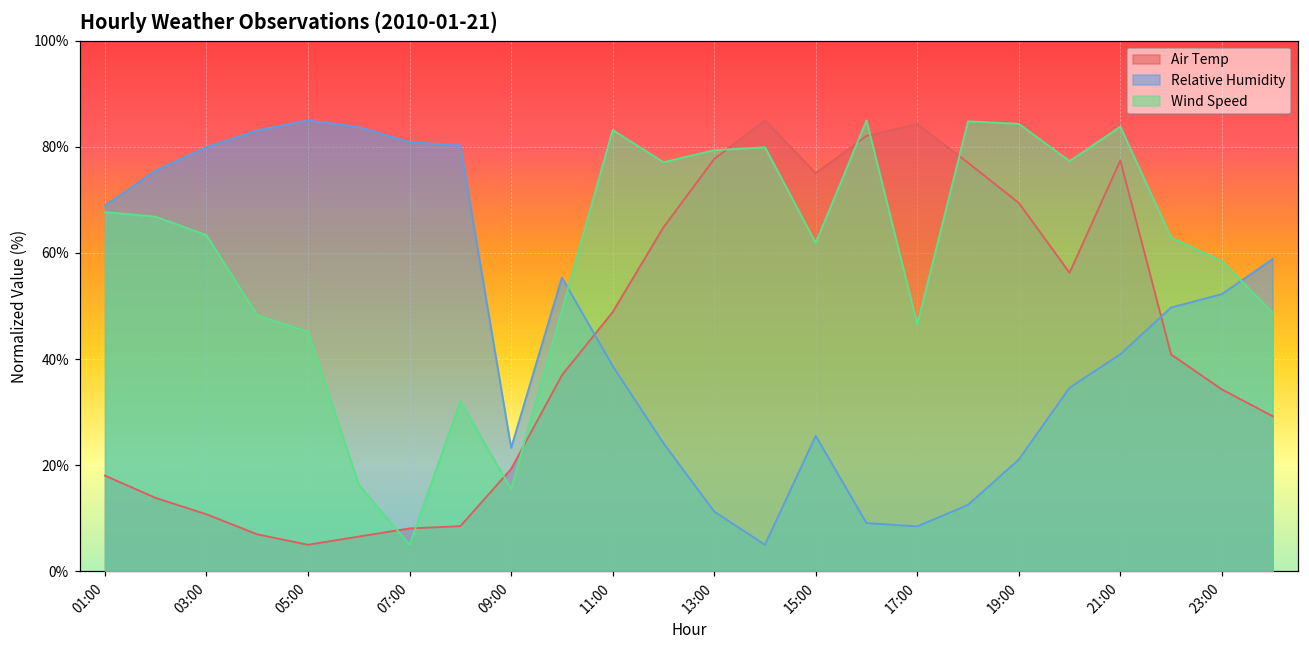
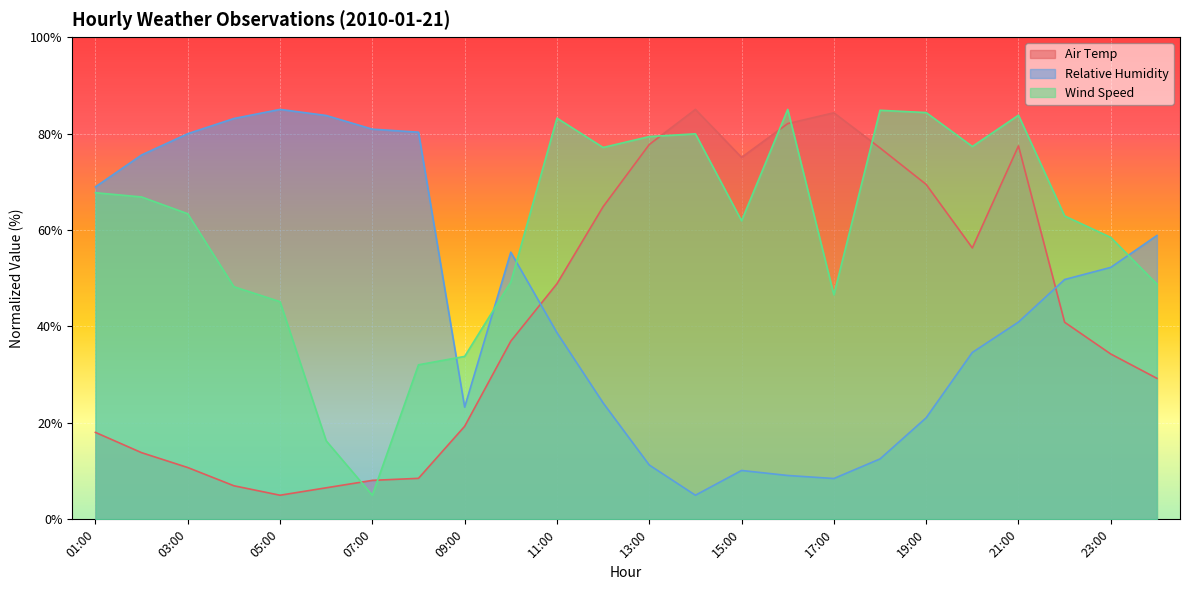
  {
    "Air Temp": {
      "01:00": "18%",
      "03:00": "11%",
      "05:00": "5%",
      "07:00": "8%",
      "09:00": "19%",
      "11:00": "49%",
      "13:00": "78%",
      "15:00": "75%",
      "17:00": "84%",
      "19:00": "69%",
      "21:00": "77%",
      "23:00": "34%"
    },
    "Relative Humidity": {
      "01:00": "69%",
      "03:00": "80%",
      "05:00": "85%",
      "07:00": "81%",
      "09:00": "23%",
      "11:00": "39%",
      "13:00": "11%",
-     "15:00": "26%",
+     "15:00": "10%",
      "17:00": "8%",
      "19:00": "21%",
      "21:00": "41%",
      "23:00": "52%"
    },
    "Wind Speed": {
      "01:00": "68%",
      "03:00": "63%",
      "05:00": "45%",
      "07:00": "5%",
-     "09:00": "15%",
+     "09:00": "34%",
      "11:00": "83%",
      "13:00": "79%",
      "15:00": "62%",
      "17:00": "47%",
      "19:00": "84%",
      "21:00": "84%",
      "23:00": "58%"
    }
  }
